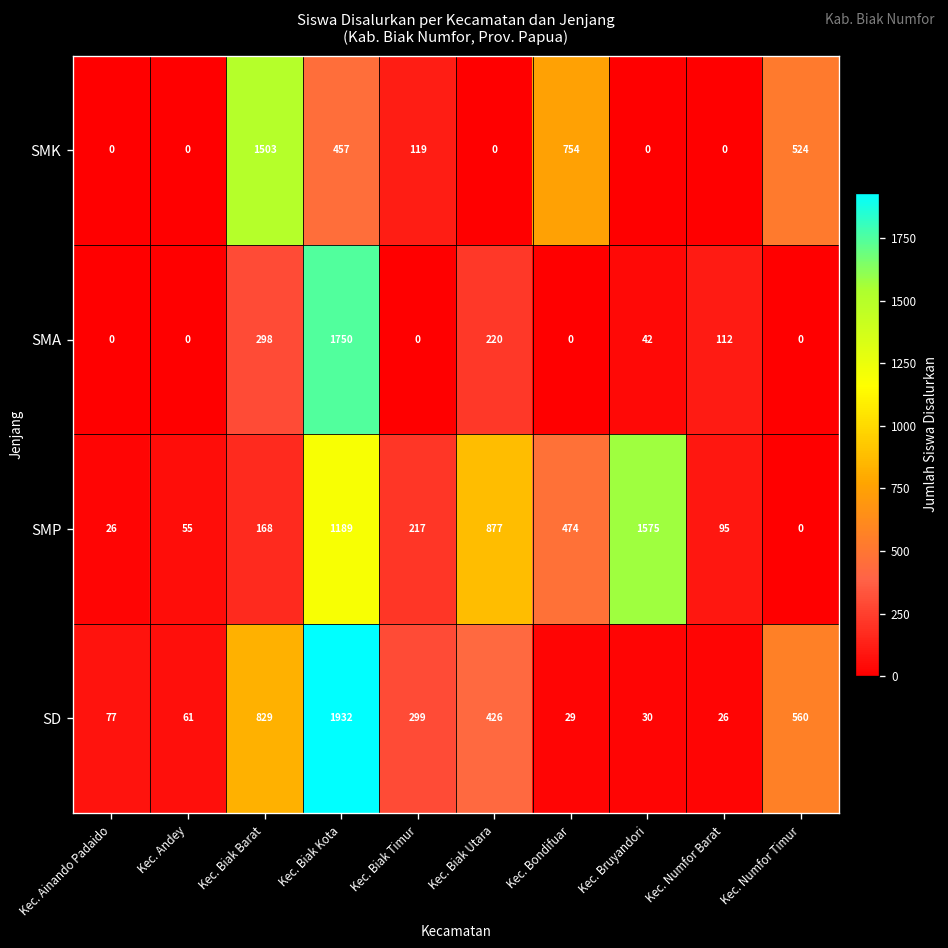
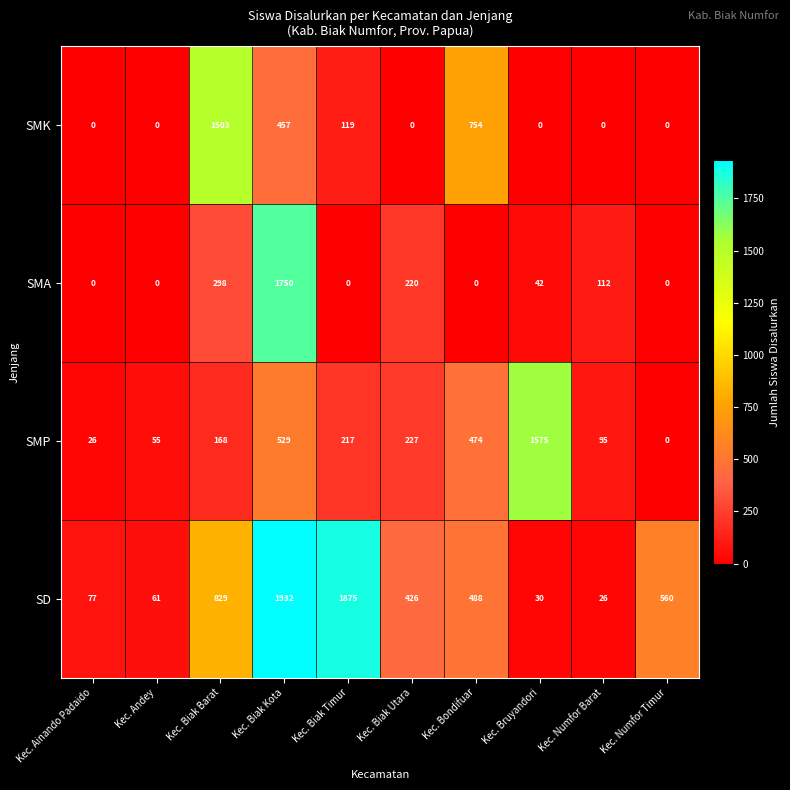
  {
    "SMK": {
      "Kec. Ainando Padaido": 0,
      "Kec. Andey": 0,
      "Kec. Biak Barat": 1503,
      "Kec. Biak Kota": 457,
      "Kec. Biak Timur": 119,
      "Kec. Biak Utara": 0,
      "Kec. Bondifuar": 754,
      "Kec. Bruyandori": 0,
      "Kec. Numfor Barat": 0,
-     "Kec. Numfor Timur": 524
+     "Kec. Numfor Timur": 0
    },
    "SMA": {
      "Kec. Ainando Padaido": 0,
      "Kec. Andey": 0,
      "Kec. Biak Barat": 298,
      "Kec. Biak Kota": 1750,
      "Kec. Biak Timur": 0,
      "Kec. Biak Utara": 220,
      "Kec. Bondifuar": 0,
      "Kec. Bruyandori": 42,
      "Kec. Numfor Barat": 112,
      "Kec. Numfor Timur": 0
    },
    "SMP": {
      "Kec. Ainando Padaido": 26,
      "Kec. Andey": 55,
      "Kec. Biak Barat": 168,
-     "Kec. Biak Kota": 1189,
+     "Kec. Biak Kota": 529,
      "Kec. Biak Timur": 217,
-     "Kec. Biak Utara": 877,
+     "Kec. Biak Utara": 227,
      "Kec. Bondifuar": 474,
      "Kec. Bruyandori": 1575,
      "Kec. Numfor Barat": 95,
      "Kec. Numfor Timur": 0
    },
    "SD": {
      "Kec. Ainando Padaido": 77,
      "Kec. Andey": 61,
      "Kec. Biak Barat": 829,
      "Kec. Biak Kota": 1932,
-     "Kec. Biak Timur": 299,
+     "Kec. Biak Timur": 1875,
      "Kec. Biak Utara": 426,
-     "Kec. Bondifuar": 29,
+     "Kec. Bondifuar": 488,
      "Kec. Bruyandori": 30,
      "Kec. Numfor Barat": 26,
      "Kec. Numfor Timur": 560
    }
  }
